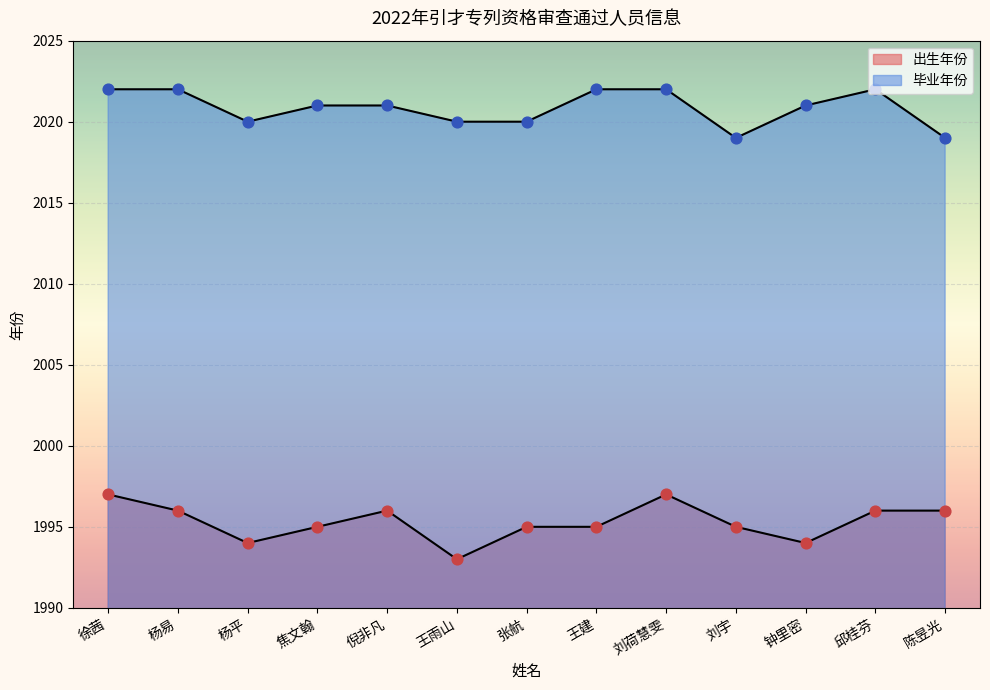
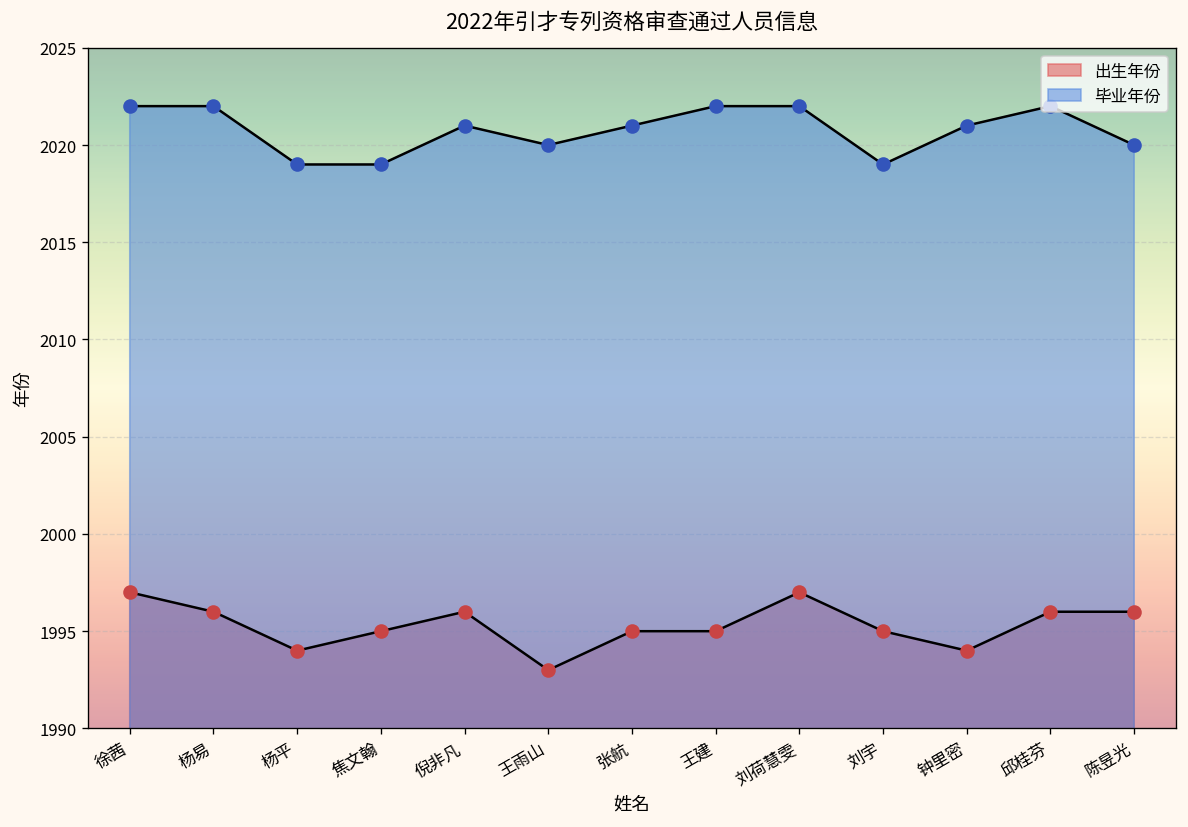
  {
    "出生年份": {
      "徐茜": 1997,
      "杨易": 1996,
      "杨平": 1994,
      "焦文翰": 1995,
      "倪非凡": 1996,
      "王雨山": 1993,
      "张航": 1995,
      "王建": 1995,
      "刘荷慧雯": 1997,
      "刘宇": 1995,
      "钟里密": 1994,
      "邱桂芬": 1996,
      "陈昱光": 1996
    },
    "毕业年份": {
      "徐茜": 2022,
      "杨易": 2022,
-     "杨平": 2020,
-     "焦文翰": 2021,
+     "杨平": 2019,
+     "焦文翰": 2019,
      "倪非凡": 2021,
      "王雨山": 2020,
-     "张航": 2020,
+     "张航": 2021,
      "王建": 2022,
      "刘荷慧雯": 2022,
      "刘宇": 2019,
      "钟里密": 2021,
-     "陈昱光": 2019
+     "陈昱光": 2020
    }
  }
